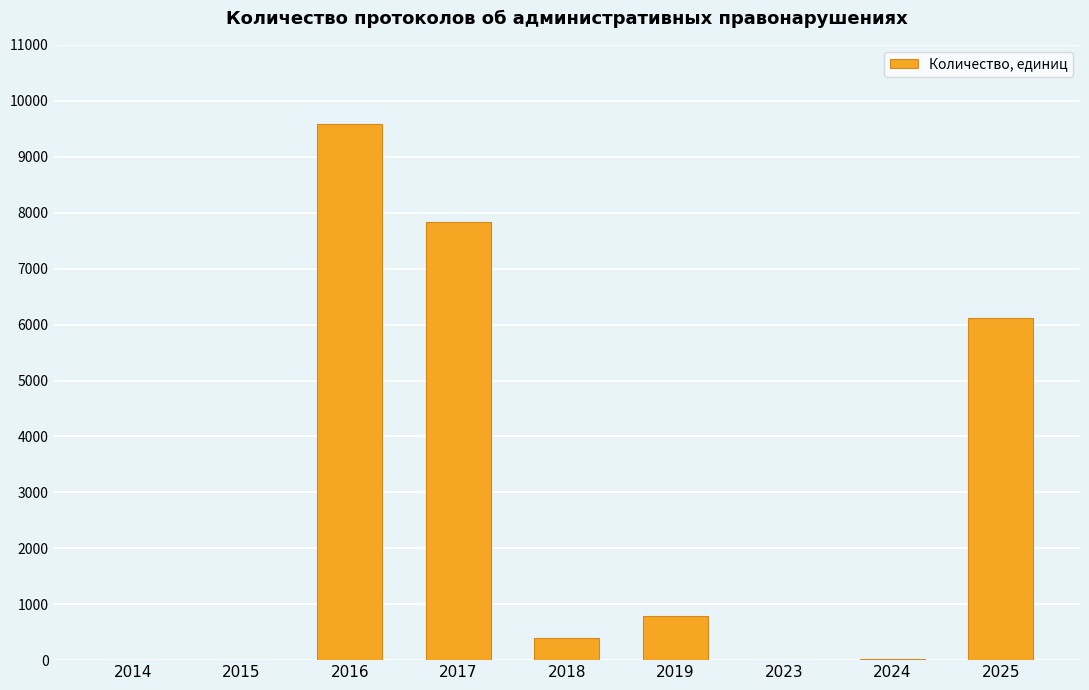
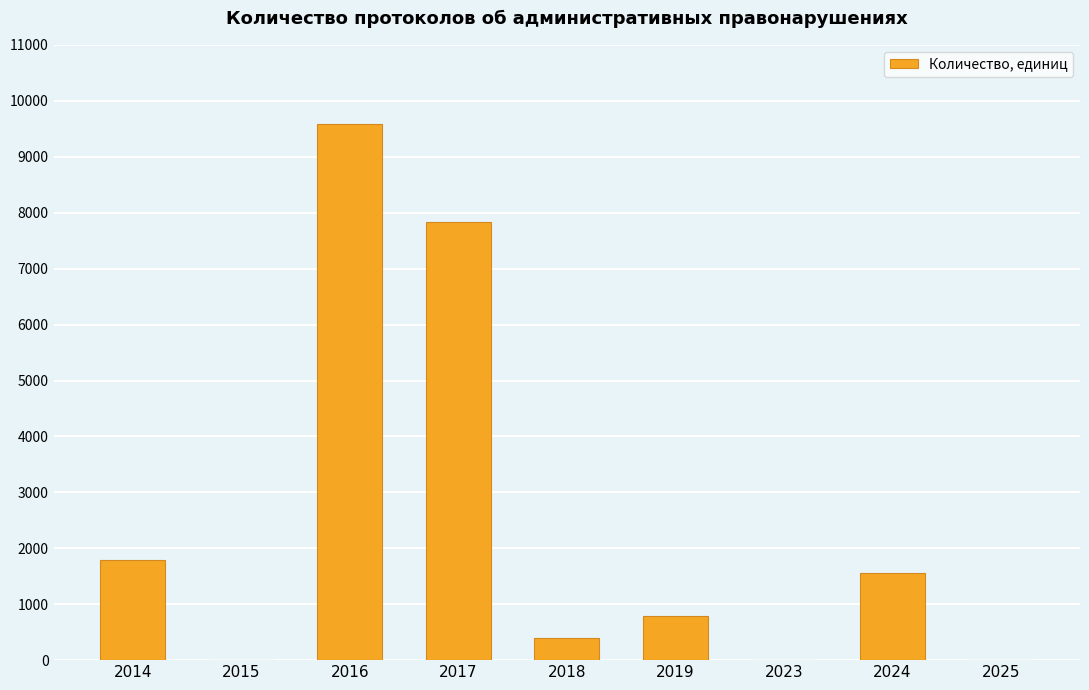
  {
-   "2014": 0,
+   "2014": 1800,
    "2016": 9600,
    "2017": 7800,
    "2018": 400,
    "2019": 800,
    "2023": 0,
-   "2024": 0,
-   "2025": 6100
+   "2024": 1600,
+   "2025": 0
  }
